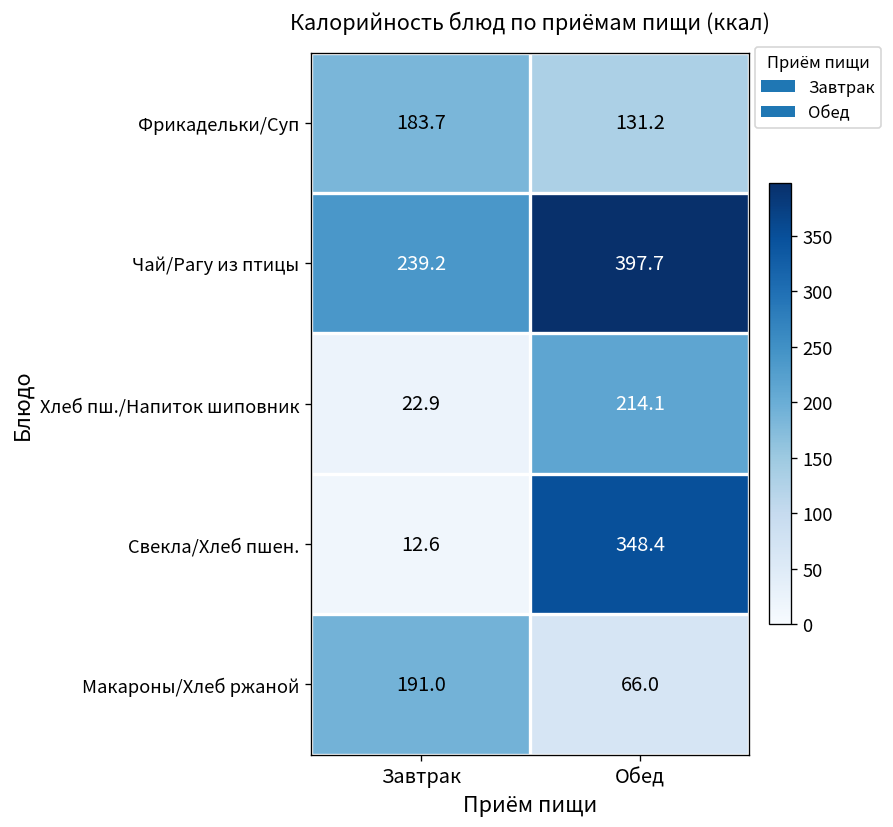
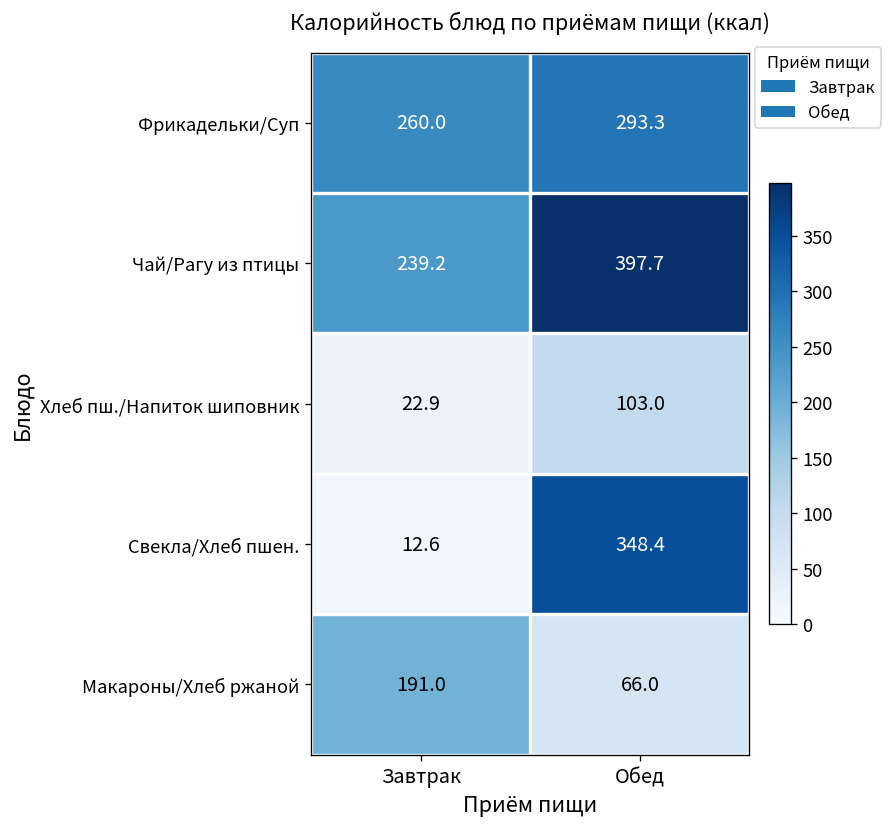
  {
    "Фрикадельки/Суп": {
-     "Завтрак": 183.7,
-     "Обед": 131.2
+     "Завтрак": 260.0,
+     "Обед": 293.3
    },
    "Чай/Рагу из птицы": {
      "Завтрак": 239.2,
      "Обед": 397.7
    },
    "Хлеб пш./Напиток шиповник": {
      "Завтрак": 22.9,
-     "Обед": 214.1
+     "Обед": 103.0
    },
    "Свекла/Хлеб пшен.": {
      "Завтрак": 12.6,
      "Обед": 348.4
    },
    "Макароны/Хлеб ржаной": {
      "Завтрак": 191.0,
      "Обед": 66.0
    }
  }
